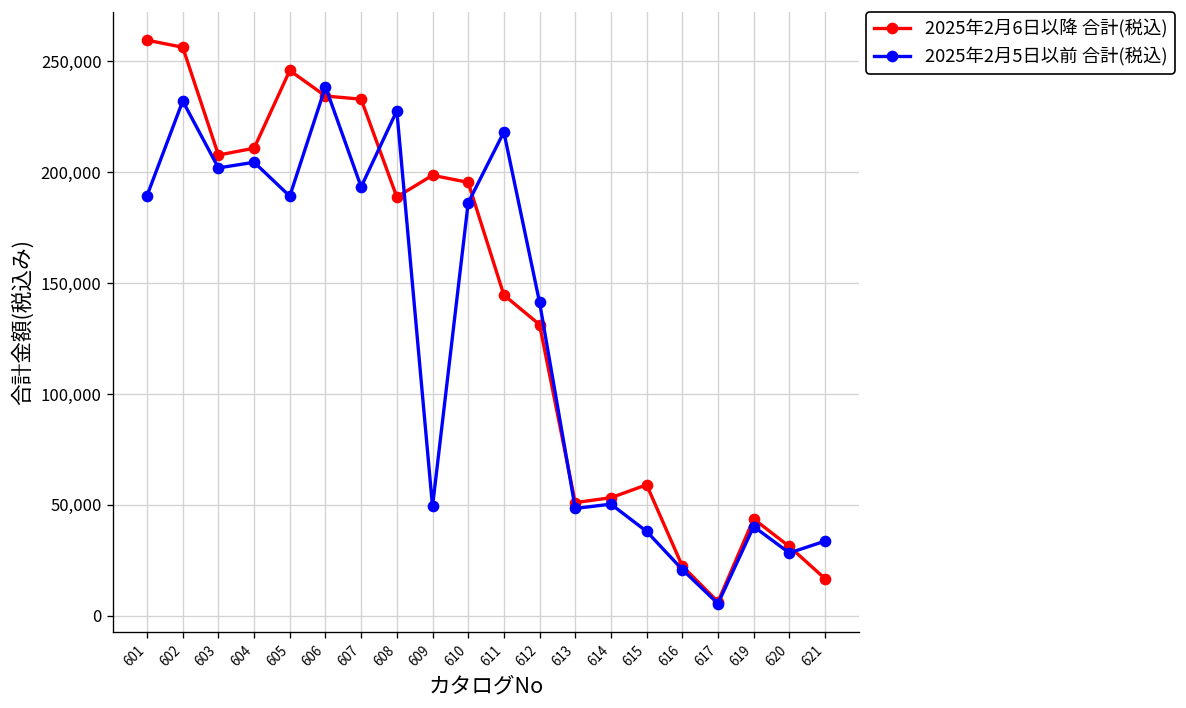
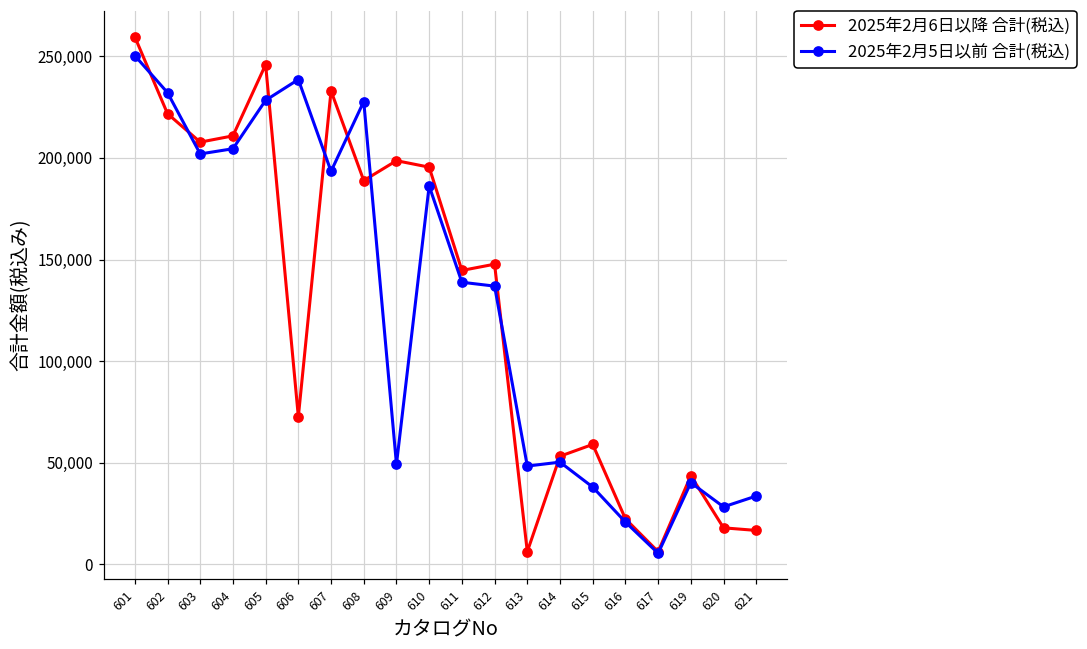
  {
    "2025年2月6日以降 合計(税込)": {
      "601": "260,000",
-     "602": "256,000",
+     "602": "222,000",
      "603": "208,000",
      "604": "211,000",
      "605": "246,000",
-     "606": "234,000",
+     "606": "73,000",
      "607": "233,000",
      "608": "189,000",
      "609": "199,000",
      "610": "195,000",
      "611": "145,000",
-     "612": "131,000",
-     "613": "51,000",
+     "612": "148,000",
+     "613": "6,000",
      "614": "53,000",
      "615": "59,000",
      "616": "22,000",
      "619": "44,000",
-     "620": "31,000",
+     "620": "18,000",
      "621": "17,000"
    },
    "2025年2月5日以前 合計(税込)": {
-     "601": "190,000",
+     "601": "250,000",
      "602": "232,000",
      "603": "202,000",
      "604": "205,000",
-     "605": "189,000",
+     "605": "228,000",
      "606": "239,000",
      "607": "193,000",
      "608": "228,000",
      "609": "49,000",
      "610": "186,000",
-     "611": "218,000",
-     "612": "141,000",
+     "611": "139,000",
+     "612": "137,000",
      "613": "48,000",
      "614": "50,000",
      "615": "38,000",
      "616": "21,000",
      "619": "40,000",
      "620": "28,000",
      "621": "34,000"
    }
  }
